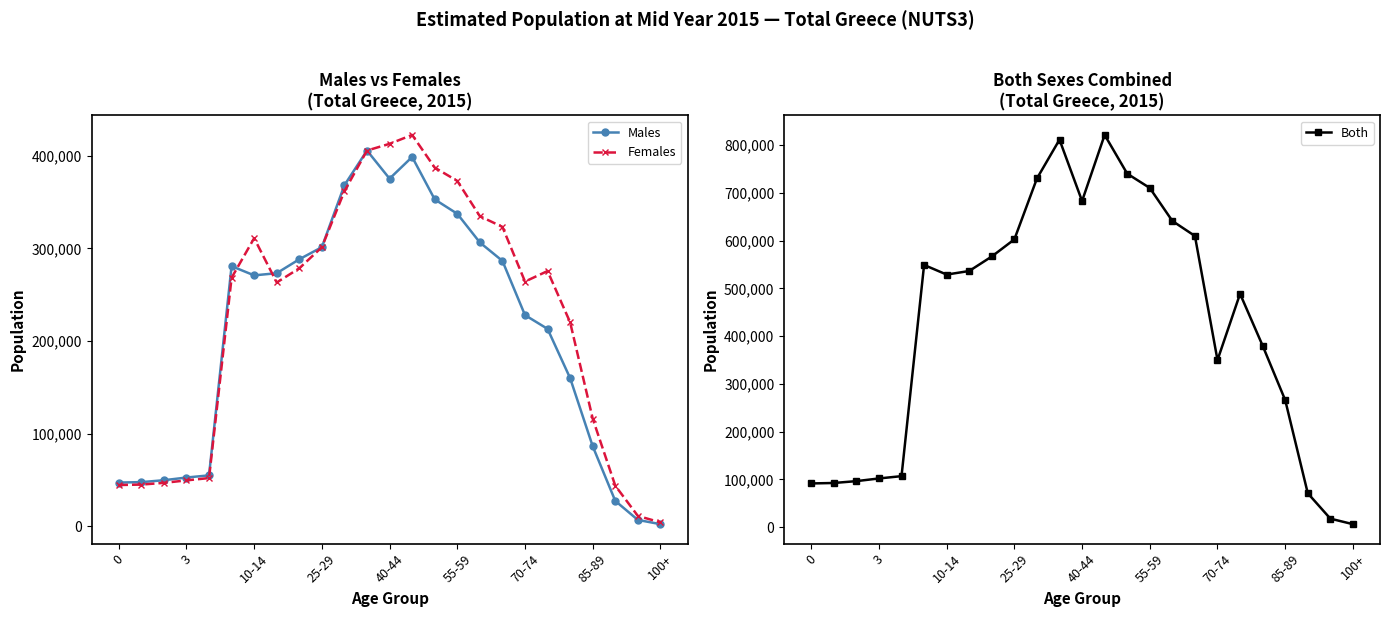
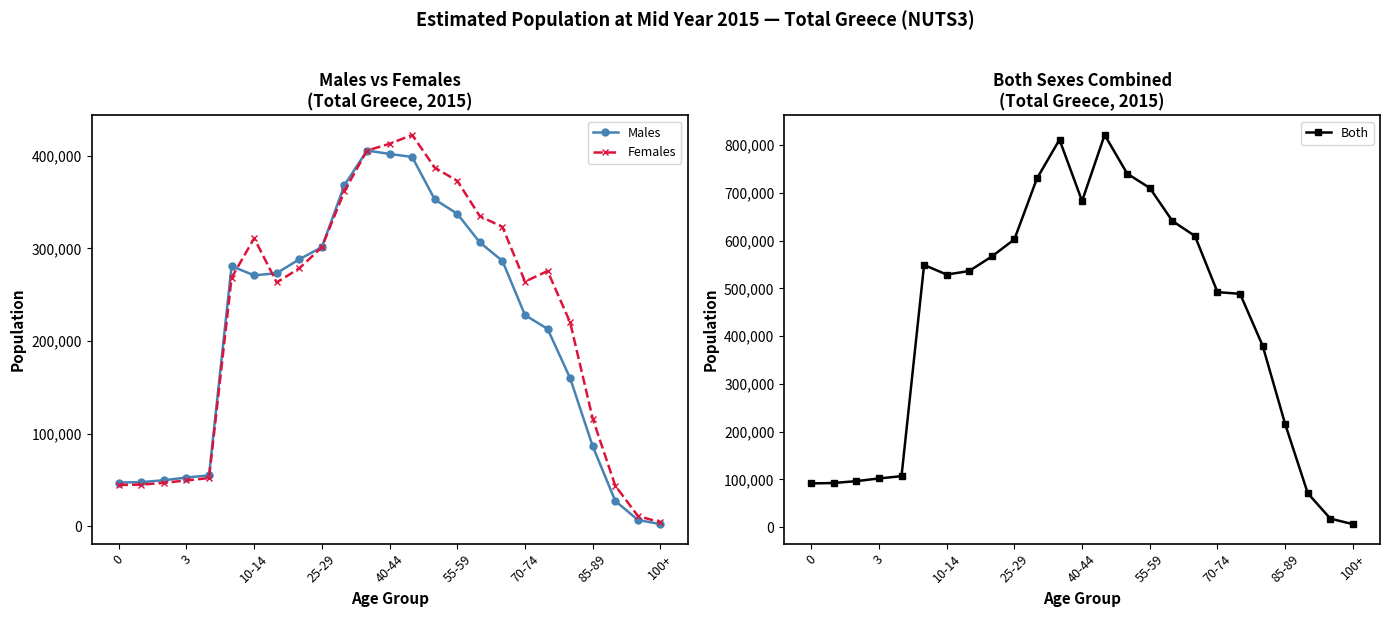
  {
    "Males vs Females (Total Greece, 2015)": {
      "Males": {
        "3": "50,000",
        "10-14": "270,000",
-       "40-44": "380,000",
+       "40-44": "400,000",
        "55-59": "340,000",
        "70-74": "230,000",
        "85-89": "90,000"
      },
      "Females": {
        "3": "50,000",
        "10-14": "310,000",
        "40-44": "410,000",
        "55-59": "370,000",
        "70-74": "260,000",
        "85-89": "120,000"
      }
    },
    "Both Sexes Combined (Total Greece, 2015)": {
      "0": "90,000",
      "3": "100,000",
      "10-14": "530,000",
      "25-29": "600,000",
      "40-44": "680,000",
      "55-59": "710,000",
-     "70-74": "350,000",
-     "85-89": "270,000",
+     "70-74": "490,000",
+     "85-89": "220,000",
      "100+": "10,000"
    }
  }
